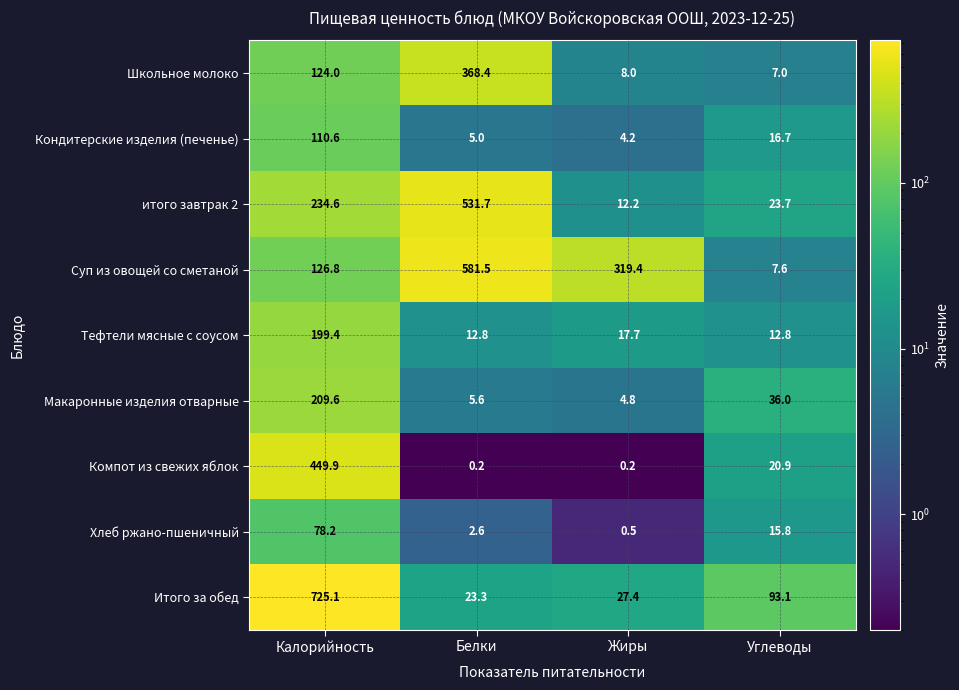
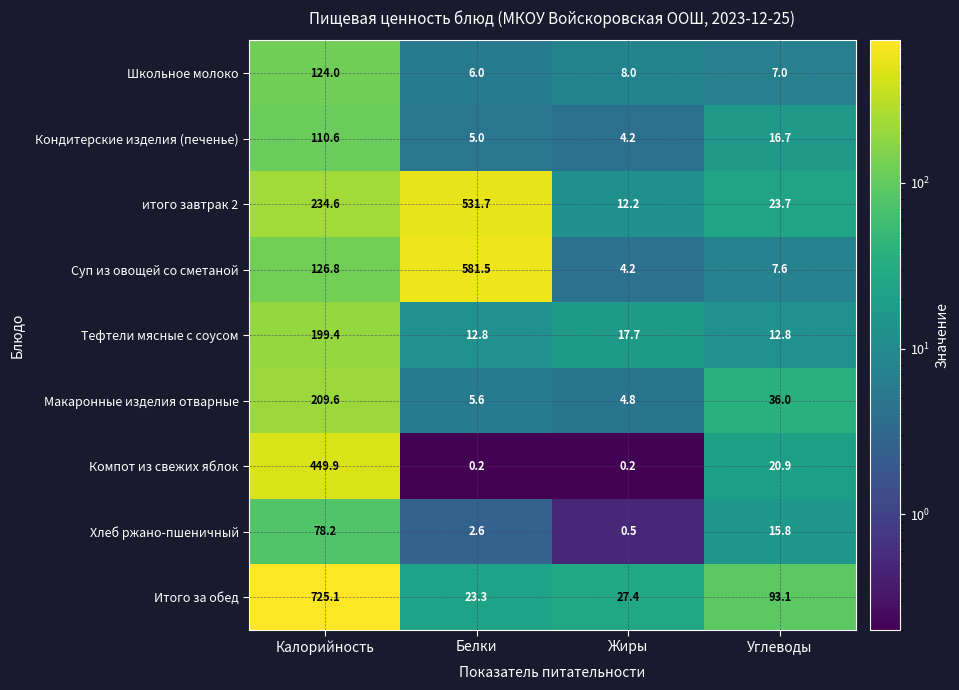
  {
    "Школьное молоко": {
      "Калорийность": 124.0,
-     "Белки": 368.4,
+     "Белки": 6.0,
      "Жиры": 8.0,
      "Углеводы": 7.0
    },
    "Кондитерские изделия (печенье)": {
      "Калорийность": 110.6,
      "Белки": 5.0,
      "Жиры": 4.2,
      "Углеводы": 16.7
    },
    "итого завтрак 2": {
      "Калорийность": 234.6,
      "Белки": 531.7,
      "Жиры": 12.2,
      "Углеводы": 23.7
    },
    "Суп из овощей со сметаной": {
      "Калорийность": 126.8,
      "Белки": 581.5,
-     "Жиры": 319.4,
+     "Жиры": 4.2,
      "Углеводы": 7.6
    },
    "Тефтели мясные с соусом": {
      "Калорийность": 199.4,
      "Белки": 12.8,
      "Жиры": 17.7,
      "Углеводы": 12.8
    },
    "Макаронные изделия отварные": {
      "Калорийность": 209.6,
      "Белки": 5.6,
      "Жиры": 4.8,
      "Углеводы": 36.0
    },
    "Компот из свежих яблок": {
      "Калорийность": 449.9,
      "Белки": 0.2,
      "Жиры": 0.2,
      "Углеводы": 20.9
    },
    "Хлеб ржано-пшеничный": {
      "Калорийность": 78.2,
      "Белки": 2.6,
      "Жиры": 0.5,
      "Углеводы": 15.8
    },
    "Итого за обед": {
      "Калорийность": 725.1,
      "Белки": 23.3,
      "Жиры": 27.4,
      "Углеводы": 93.1
    }
  }
